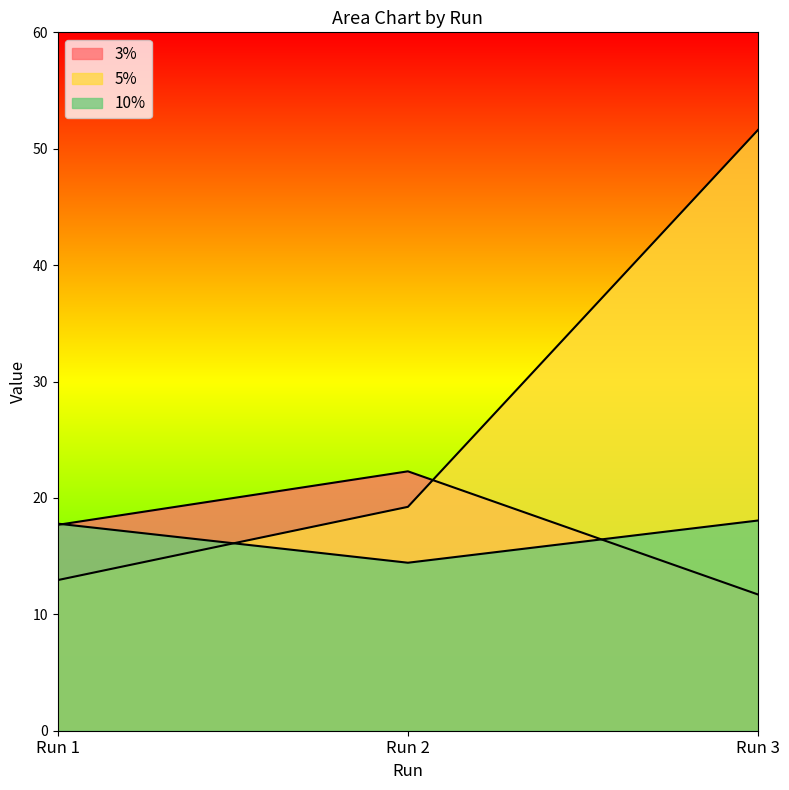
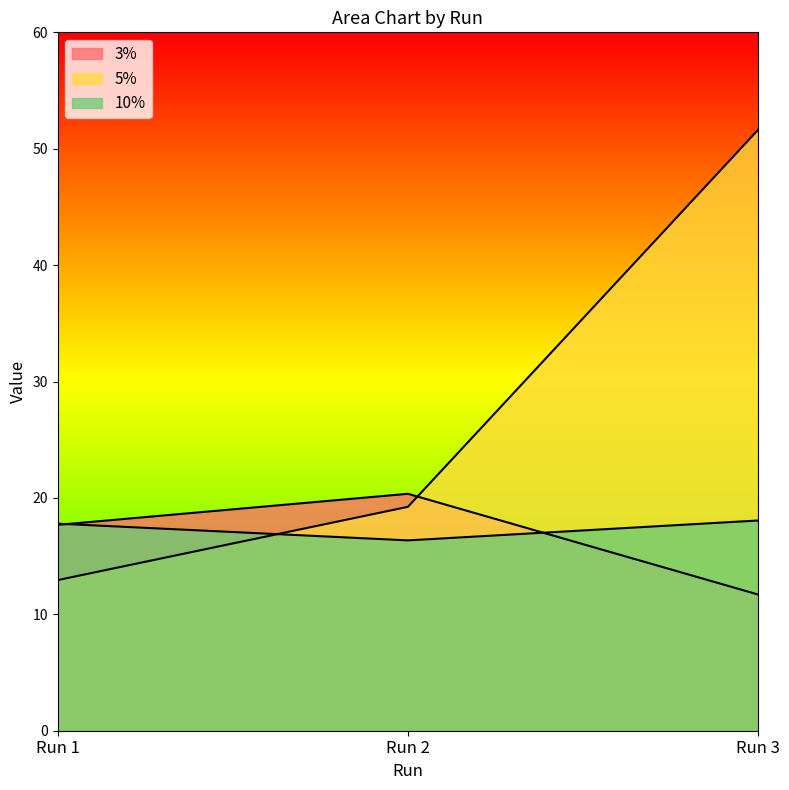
  {
    "3%": {
-     "Run 2": 22.3,
+     "Run 2": 20.4,
      "Run 3": 11.7
    },
    "5%": {
      "Run 1": 12.9,
      "Run 2": 19.2,
      "Run 3": 51.6
    },
    "10%": {
-     "Run 2": 14.4,
+     "Run 2": 16.4,
      "Run 3": 18.1
    }
  }
